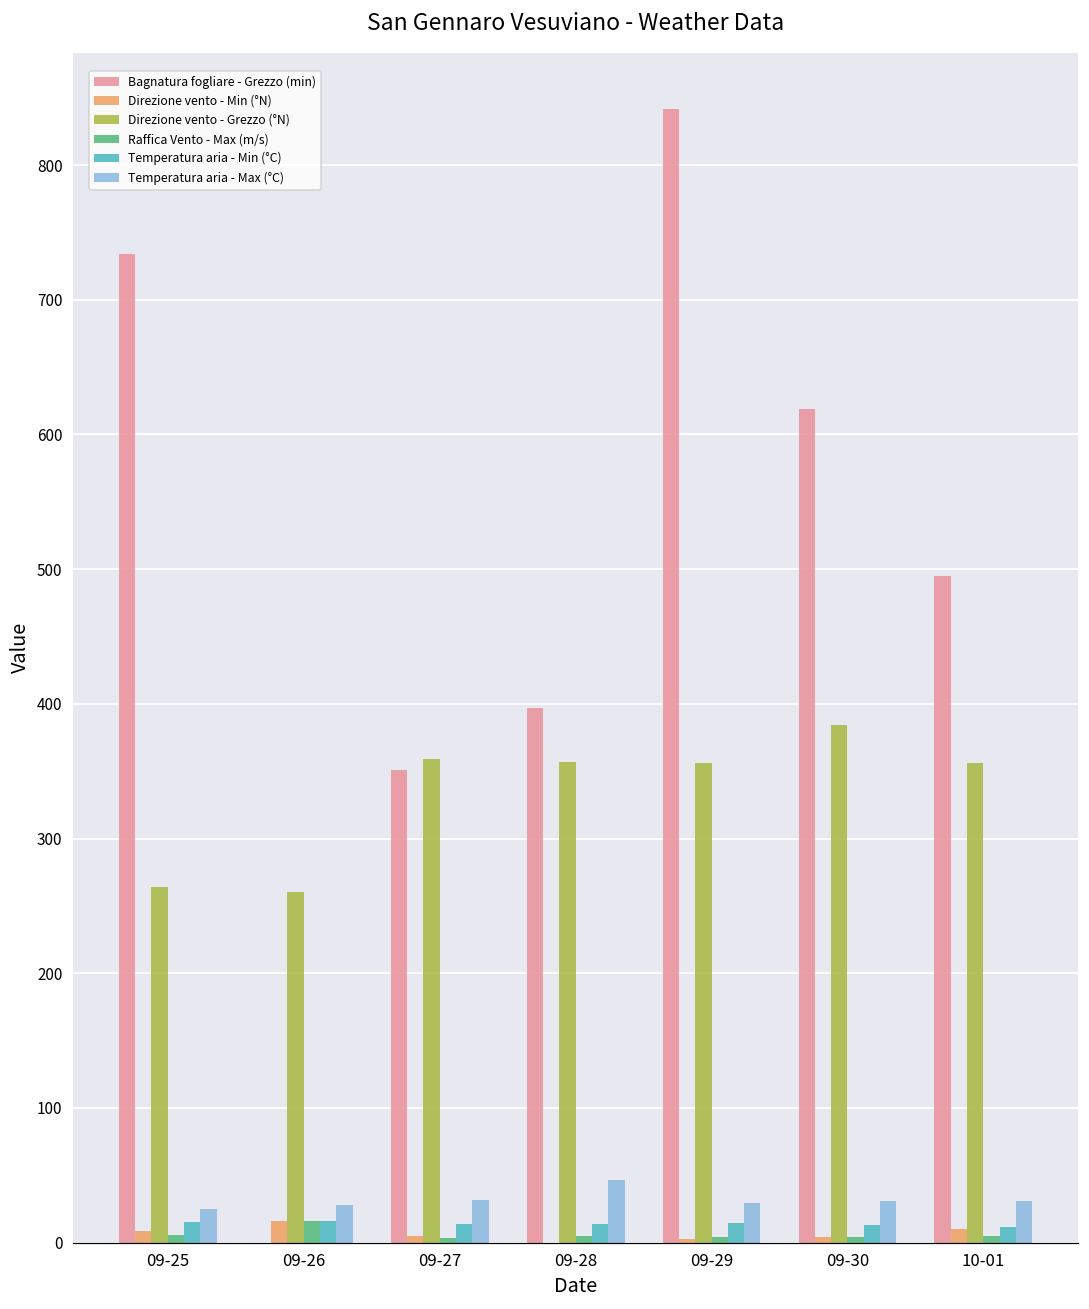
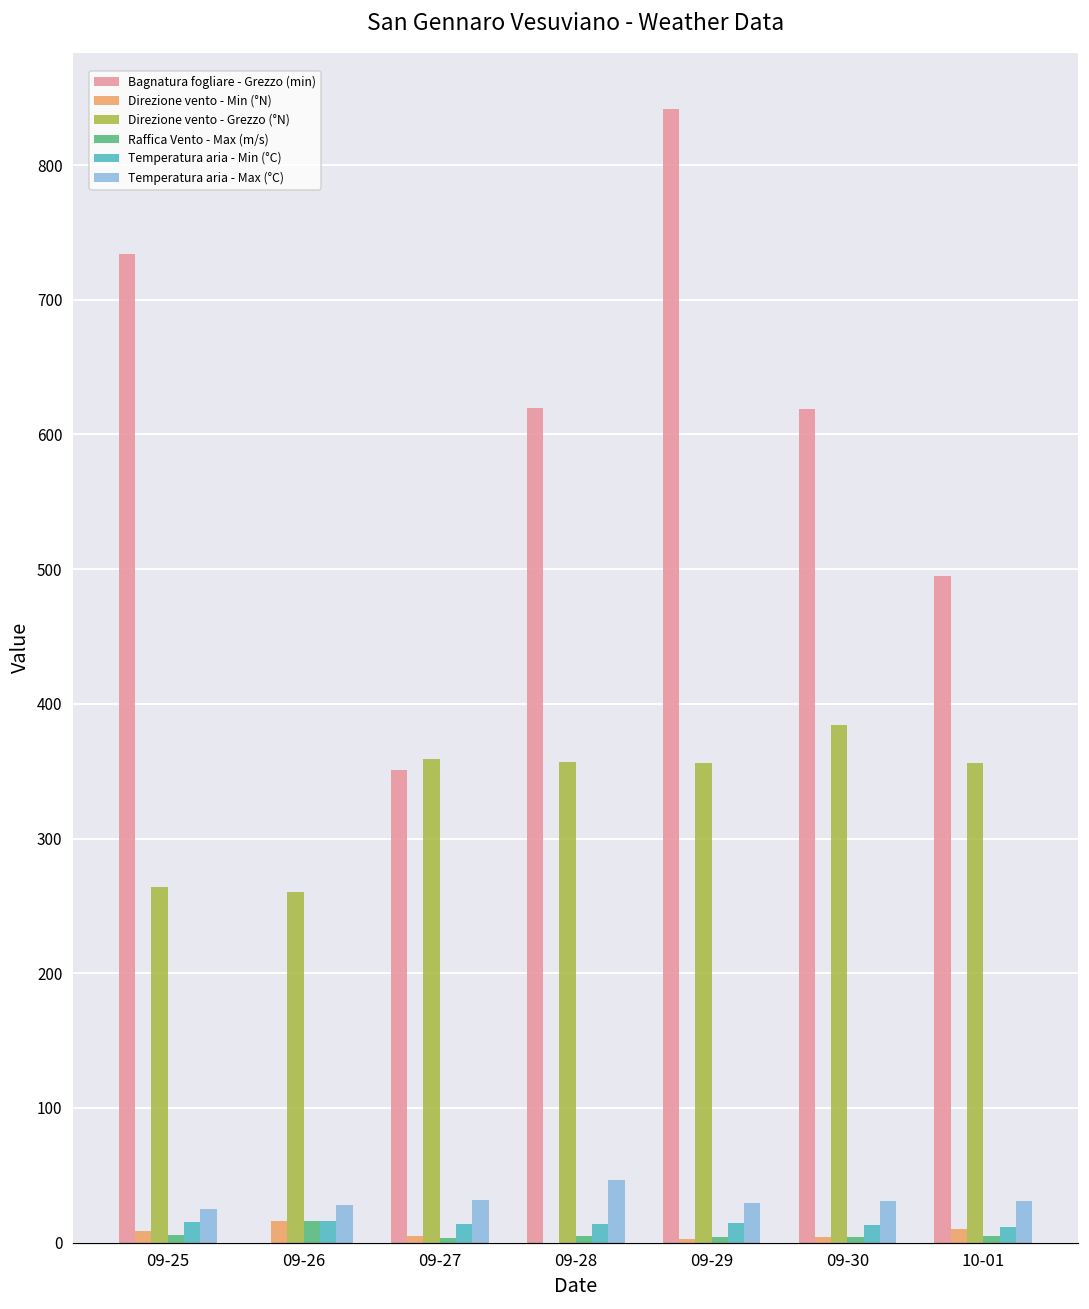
  {
    "Bagnatura fogliare - Grezzo (min)": {
      "09-25": 734,
      "09-26": 0,
      "09-27": 351,
-     "09-28": 397,
+     "09-28": 620,
      "09-29": 841,
      "09-30": 619,
      "10-01": 495
    },
    "Direzione vento - Min (°N)": {
      "09-25": 9,
      "09-26": 16,
      "09-27": 5,
      "09-28": 0,
      "09-29": 3,
      "09-30": 4,
      "10-01": 10
    },
    "Direzione vento - Grezzo (°N)": {
      "09-25": 264,
      "09-26": 260,
      "09-27": 359,
      "09-28": 357,
      "09-29": 356,
      "09-30": 384,
      "10-01": 356
    },
    "Raffica Vento - Max (m/s)": {
      "09-25": 6,
      "09-26": 16,
      "09-27": 4,
      "09-28": 5,
      "09-29": 5,
      "09-30": 4,
      "10-01": 5
    },
    "Temperatura aria - Min (°C)": {
      "09-25": 15,
      "09-26": 16,
      "09-27": 14,
      "09-28": 14,
      "09-29": 15,
      "09-30": 13,
      "10-01": 12
    },
    "Temperatura aria - Max (°C)": {
      "09-25": 25,
      "09-26": 28,
      "09-27": 32,
      "09-28": 46,
      "09-29": 30,
      "09-30": 31,
      "10-01": 31
    }
  }
